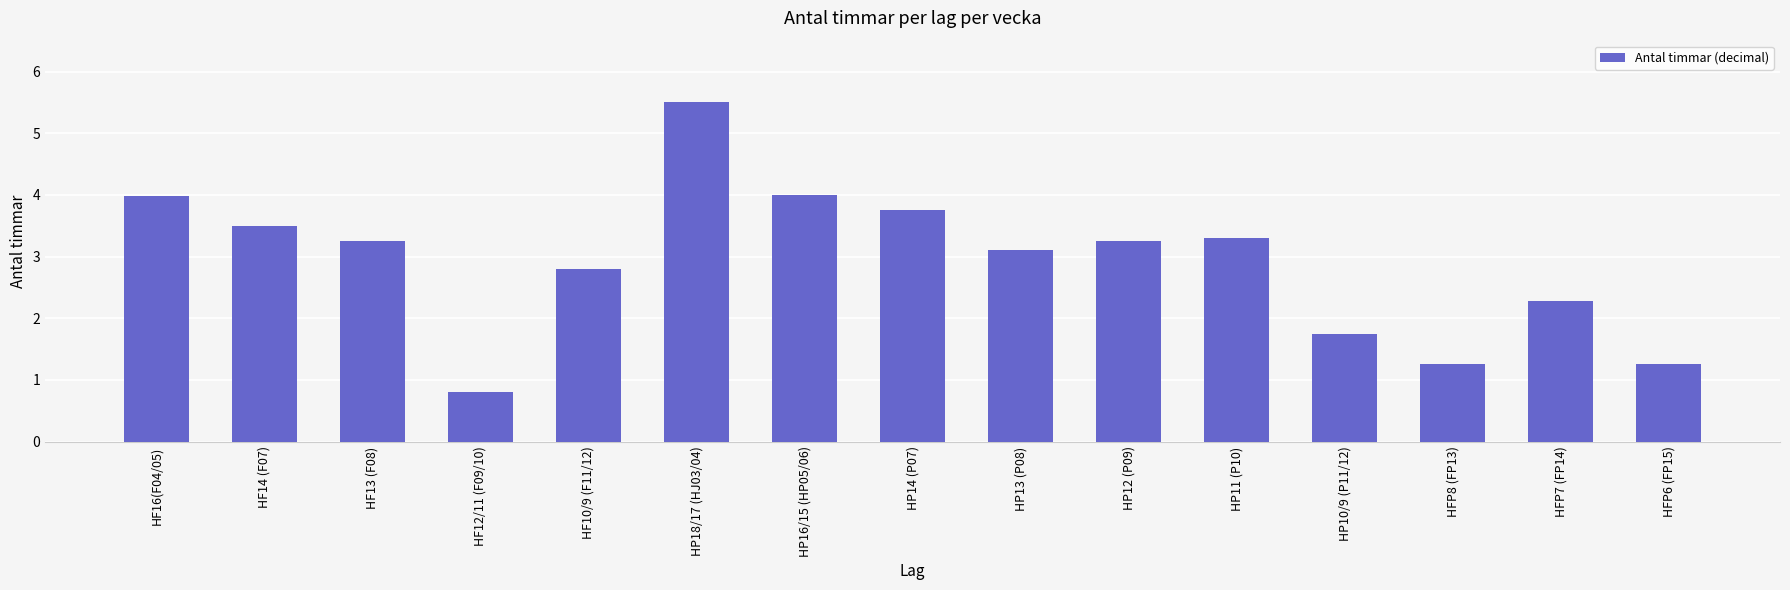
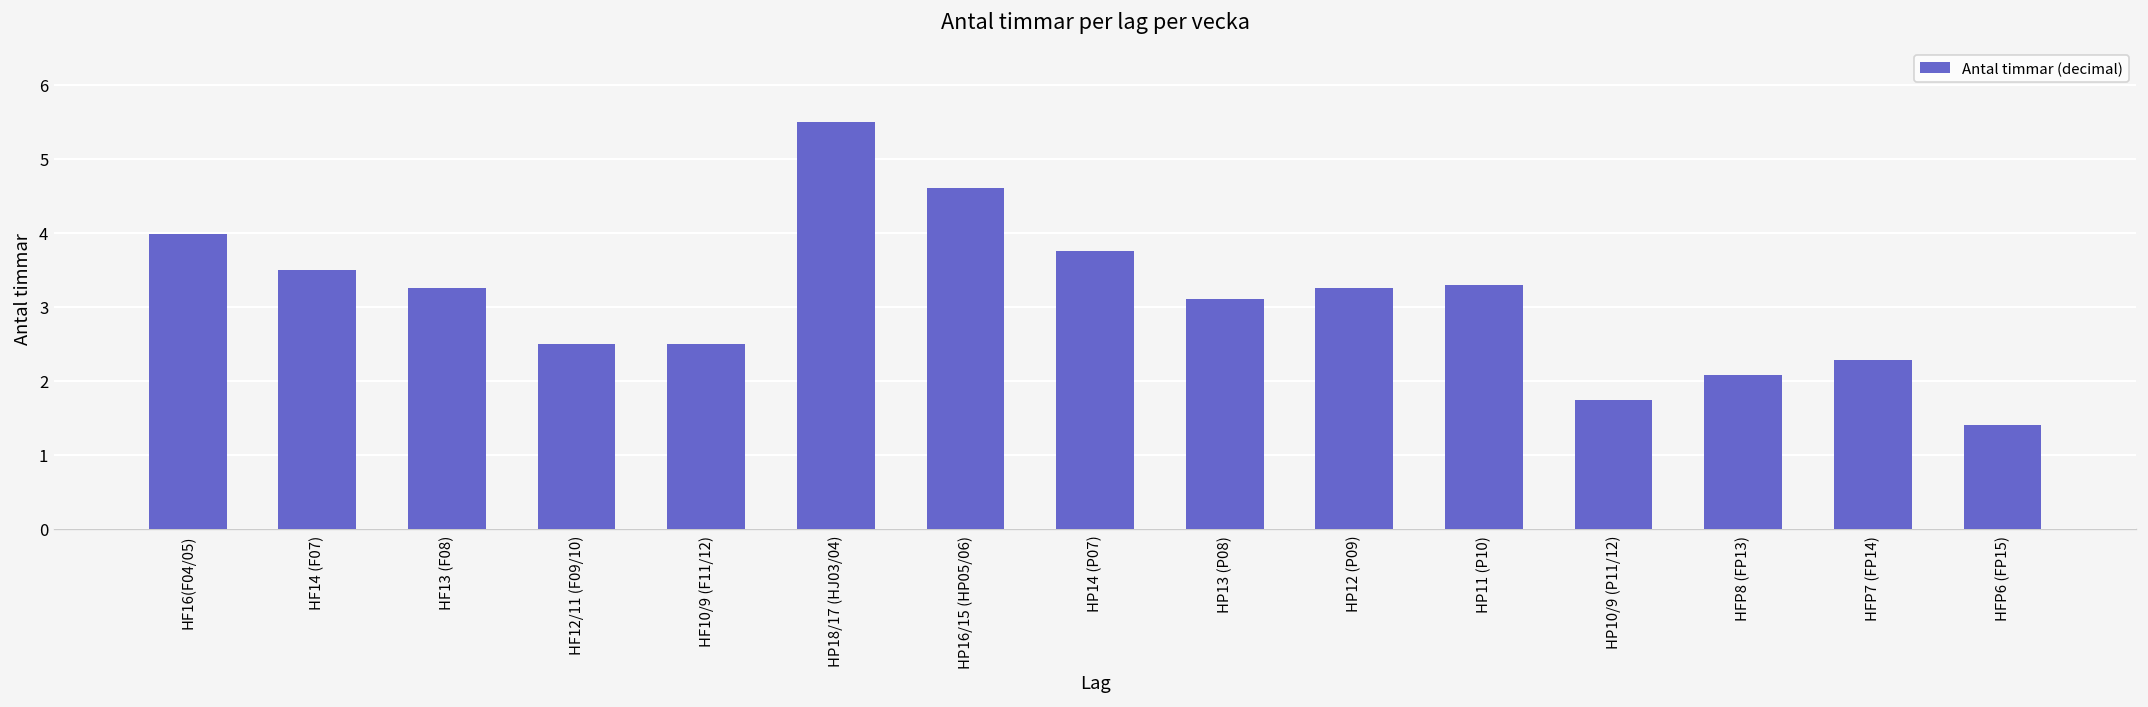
  {
    "HF16(F04/05)": 4.0,
    "HF14 (F07)": 3.5,
    "HF13 (F08)": 3.3,
-   "HF12/11 (F09/10)": 0.8,
-   "HF10/9 (F11/12)": 2.8,
+   "HF12/11 (F09/10)": 2.5,
+   "HF10/9 (F11/12)": 2.5,
    "HP18/17 (HJ03/04)": 5.5,
-   "HP16/15 (HP05/06)": 4.0,
+   "HP16/15 (HP05/06)": 4.6,
    "HP14 (P07)": 3.8,
    "HP13 (P08)": 3.1,
    "HP12 (P09)": 3.3,
    "HP11 (P10)": 3.3,
    "HP10/9 (P11/12)": 1.7,
-   "HFP8 (FP13)": 1.3,
+   "HFP8 (FP13)": 2.1,
    "HFP7 (FP14)": 2.3,
-   "HFP6 (FP15)": 1.3
+   "HFP6 (FP15)": 1.4
  }
